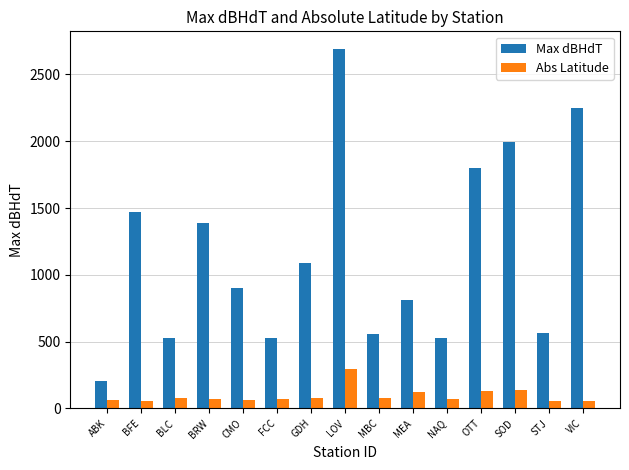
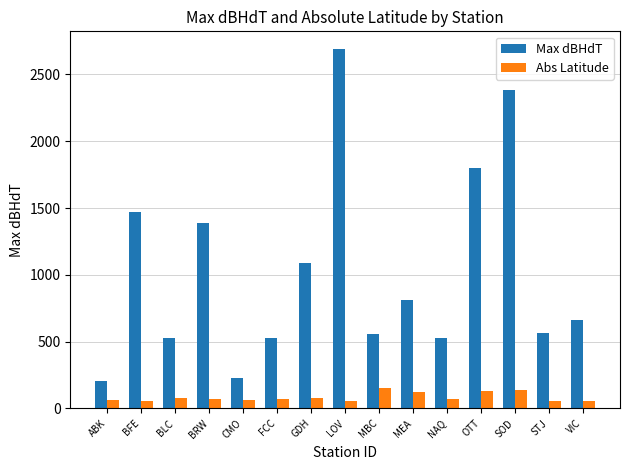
  {
    "Max dBHdT": {
      "ABK": 200,
      "BFE": 1470,
      "BLC": 530,
      "BRW": 1390,
-     "CMO": 900,
+     "CMO": 230,
      "FCC": 530,
      "GDH": 1090,
      "LOV": 2690,
      "MBC": 550,
      "MEA": 810,
      "NAQ": 530,
      "OTT": 1800,
-     "SOD": 2000,
+     "SOD": 2380,
      "STJ": 570,
-     "VIC": 2250
+     "VIC": 660
    },
    "Abs Latitude": {
      "ABK": 70,
      "BFE": 50,
      "BLC": 70,
      "BRW": 70,
      "CMO": 60,
      "FCC": 70,
      "GDH": 80,
-     "LOV": 300,
-     "MBC": 80,
+     "LOV": 60,
+     "MBC": 150,
      "MEA": 120,
      "NAQ": 70,
      "OTT": 130,
      "SOD": 140,
      "STJ": 60,
      "VIC": 50
    }
  }
